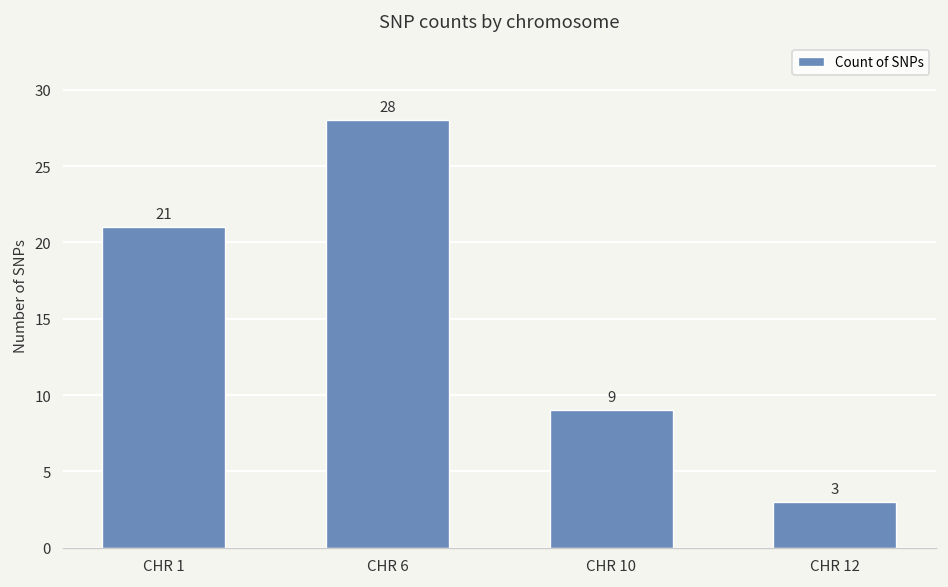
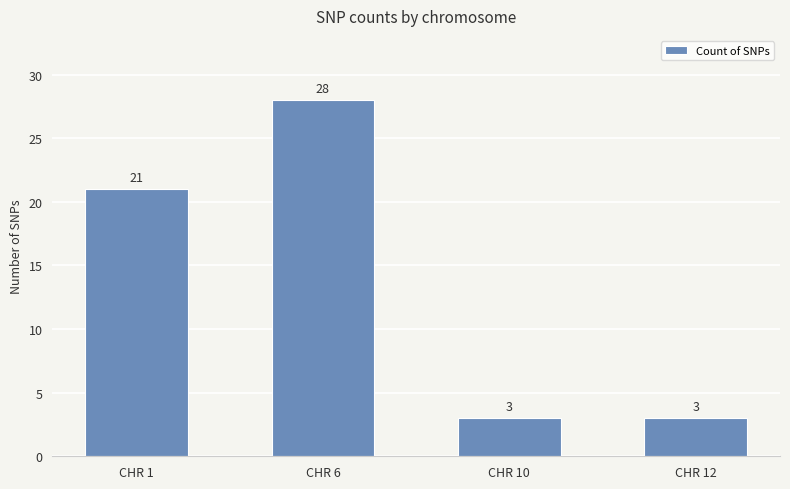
  {
    "CHR 1": 21,
    "CHR 6": 28,
-   "CHR 10": 9,
+   "CHR 10": 3,
    "CHR 12": 3
  }
